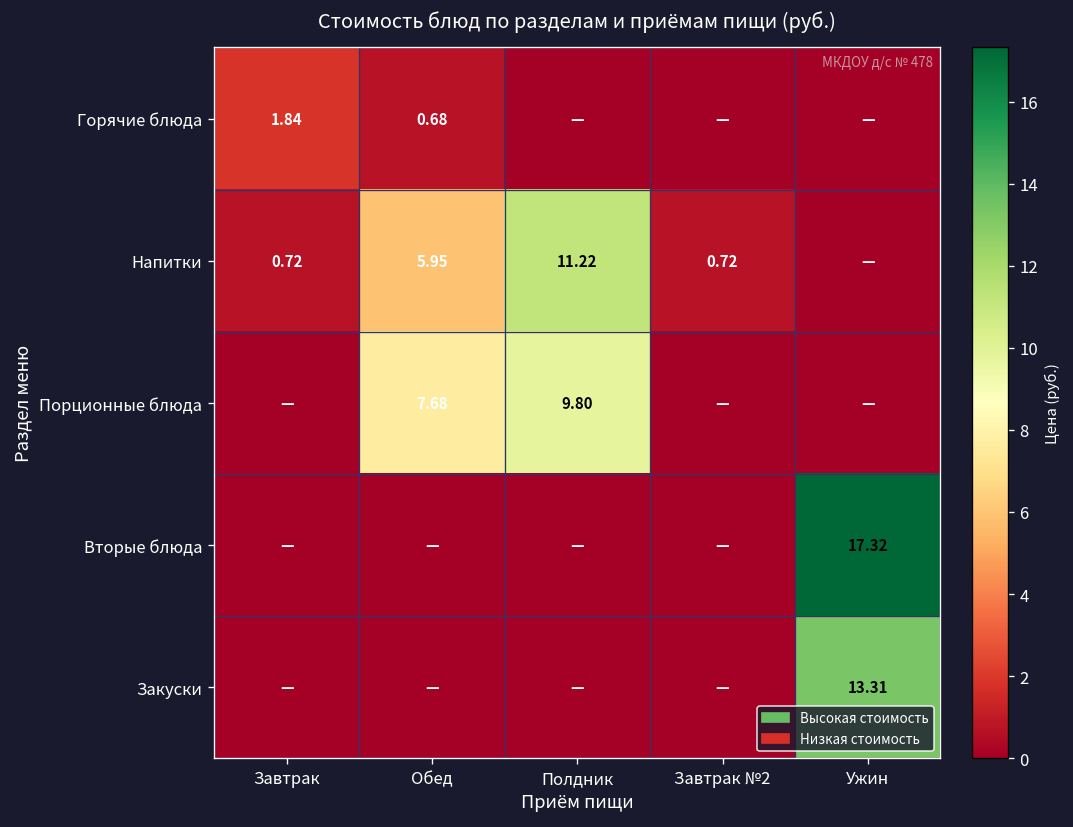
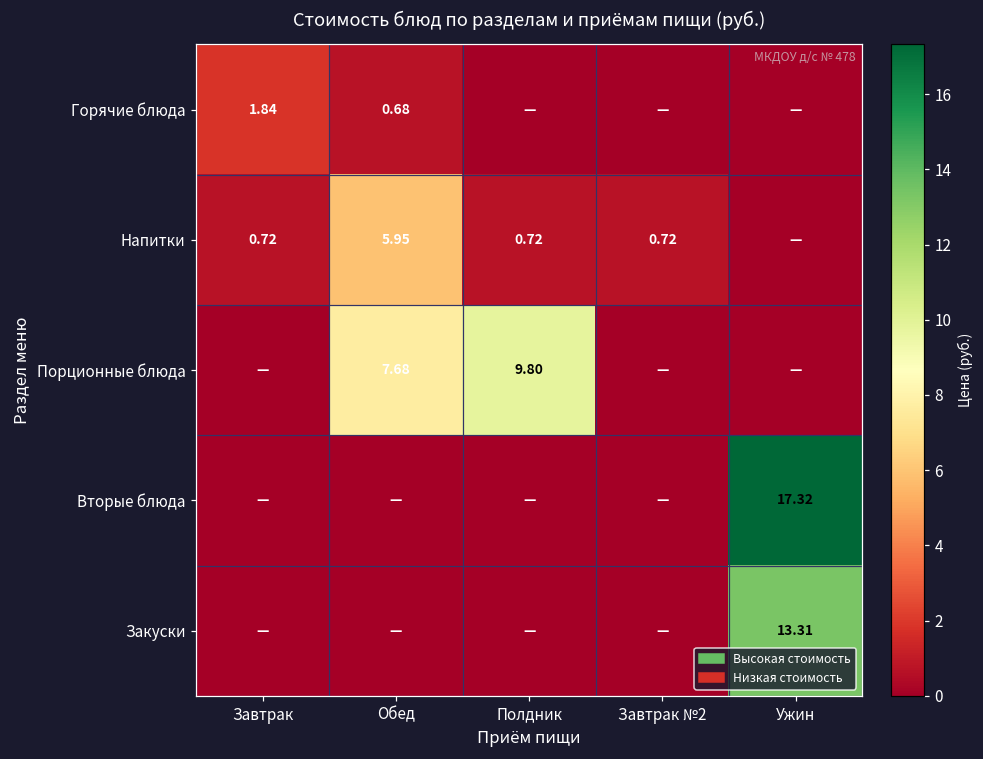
  {
    "Горячие блюда": {
      "Завтрак": 1.84,
      "Обед": 0.68
    },
    "Напитки": {
      "Завтрак": 0.72,
      "Обед": 5.95,
-     "Полдник": 11.22,
+     "Полдник": 0.72,
      "Завтрак №2": 0.72
    },
    "Порционные блюда": {
      "Обед": 7.68,
      "Полдник": 9.80
    },
    "Вторые блюда": {
      "Ужин": 17.32
    },
    "Закуски": {
      "Ужин": 13.31
    }
  }
